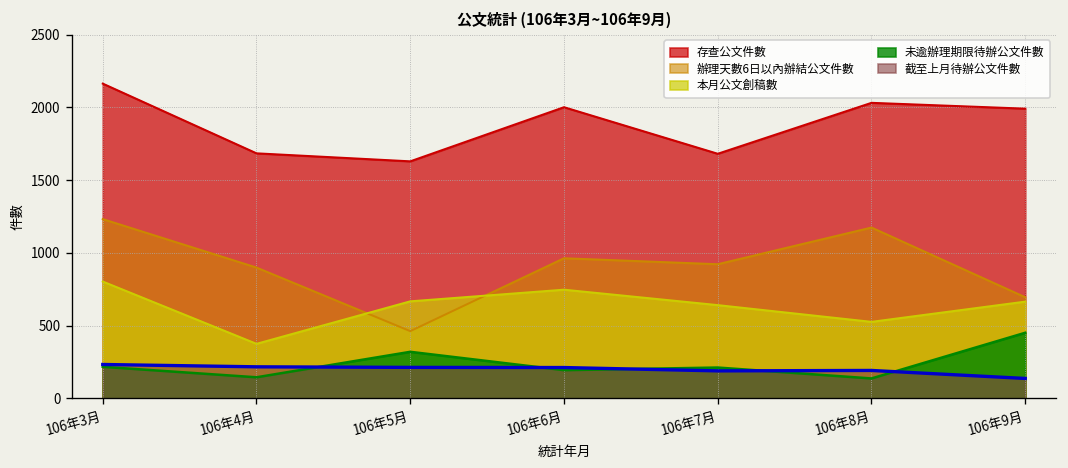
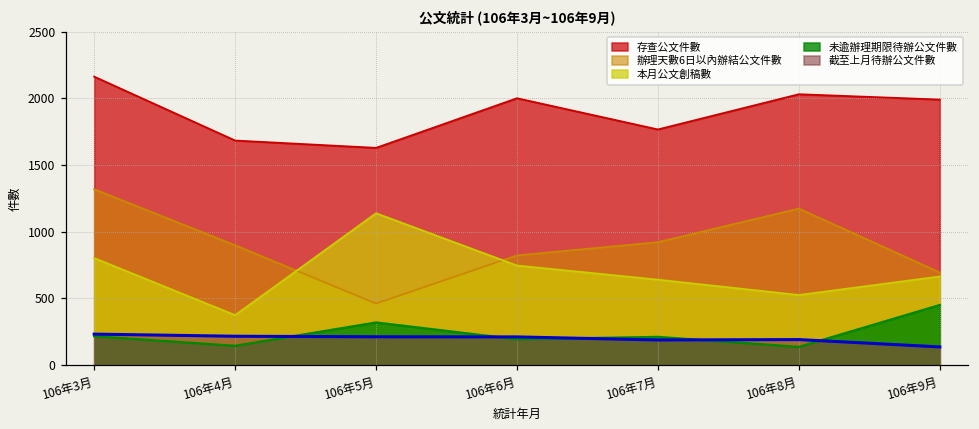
  {
    "存查公文件數": {
      "106年3月": 2160,
      "106年4月": 1680,
      "106年5月": 1630,
      "106年6月": 2000,
-     "106年7月": 1680,
+     "106年7月": 1770,
      "106年8月": 2030,
      "106年9月": 1990
    },
    "辦理天數6日以內辦結公文件數": {
-     "106年3月": 1230,
+     "106年3月": 1320,
      "106年4月": 900,
      "106年5月": 460,
-     "106年6月": 960,
+     "106年6月": 820,
      "106年7月": 920,
      "106年8月": 1170,
      "106年9月": 700
    },
    "本月公文創稿數": {
      "106年3月": 800,
      "106年4月": 380,
-     "106年5月": 670,
+     "106年5月": 1140,
      "106年6月": 750,
      "106年7月": 640,
      "106年8月": 530,
      "106年9月": 670
    },
    "未逾辦理期限待辦公文件數": {
      "106年4月": 150,
      "106年5月": 320,
      "106年7月": 210,
      "106年8月": 140,
      "106年9月": 450
    },
    "截至上月待辦公文件數": {
      "106年4月": 220,
      "106年5月": 210,
      "106年7月": 190,
      "106年8月": 190,
      "106年9月": 140
    }
  }
